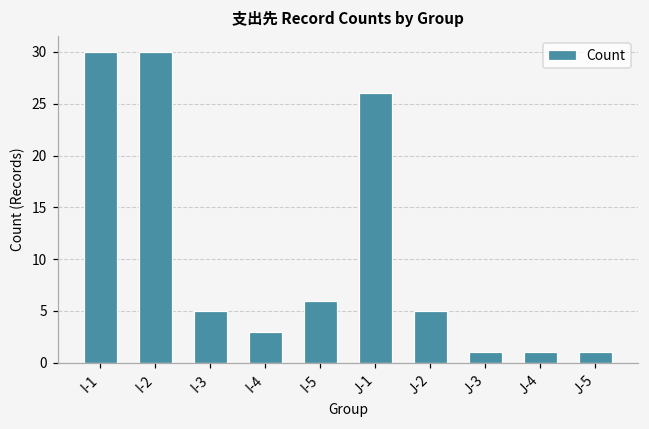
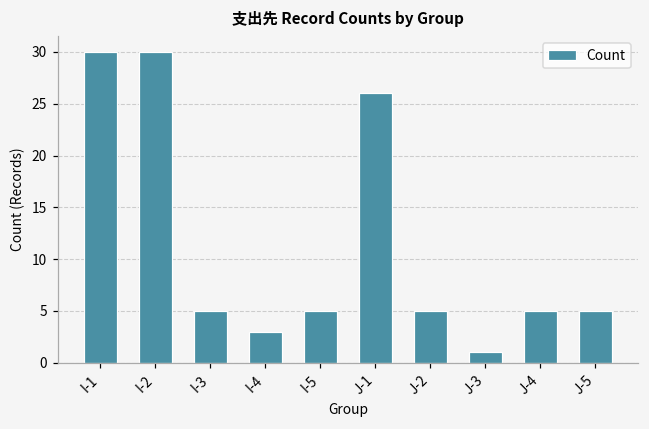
  {
    "I-1": 30,
    "I-2": 30,
    "I-3": 5,
    "I-4": 3,
-   "I-5": 6,
+   "I-5": 5,
    "J-1": 26,
    "J-2": 5,
    "J-3": 1,
-   "J-4": 1,
-   "J-5": 1
+   "J-4": 5,
+   "J-5": 5
  }
